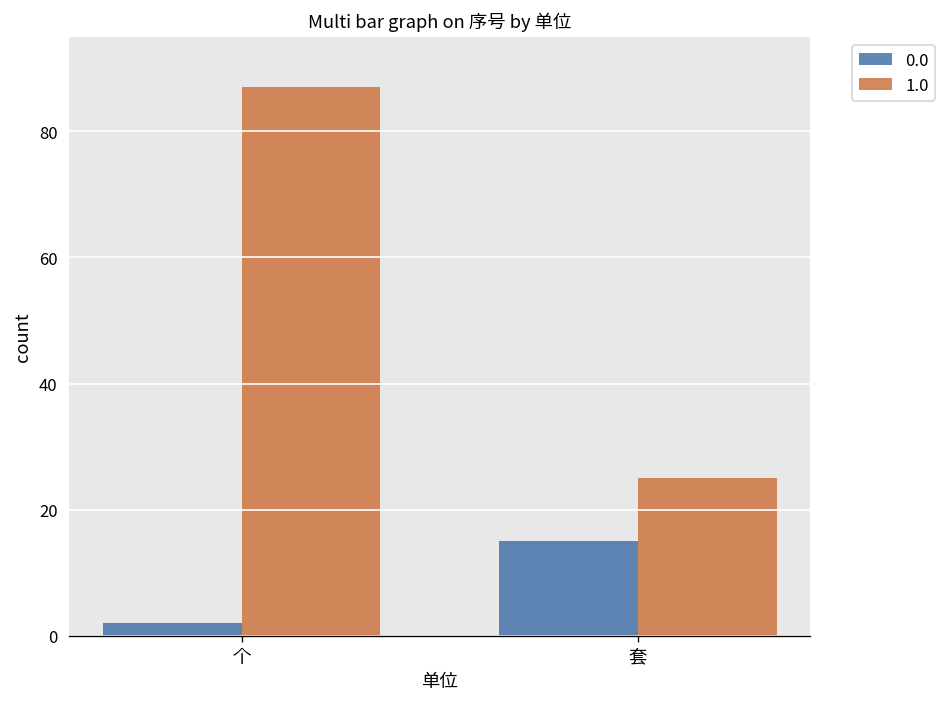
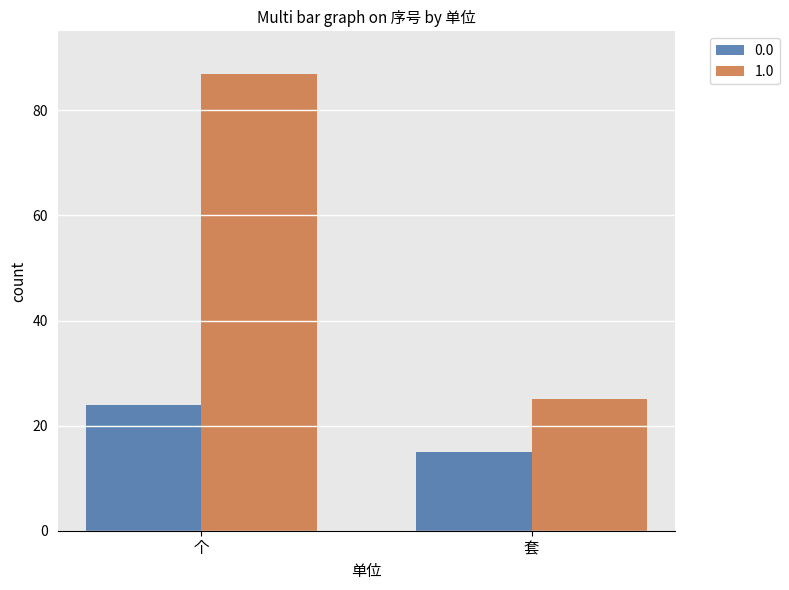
  {
    "0.0": {
-     "个": 2,
+     "个": 24,
      "套": 15
    },
    "1.0": {
      "个": 87,
      "套": 25
    }
  }
